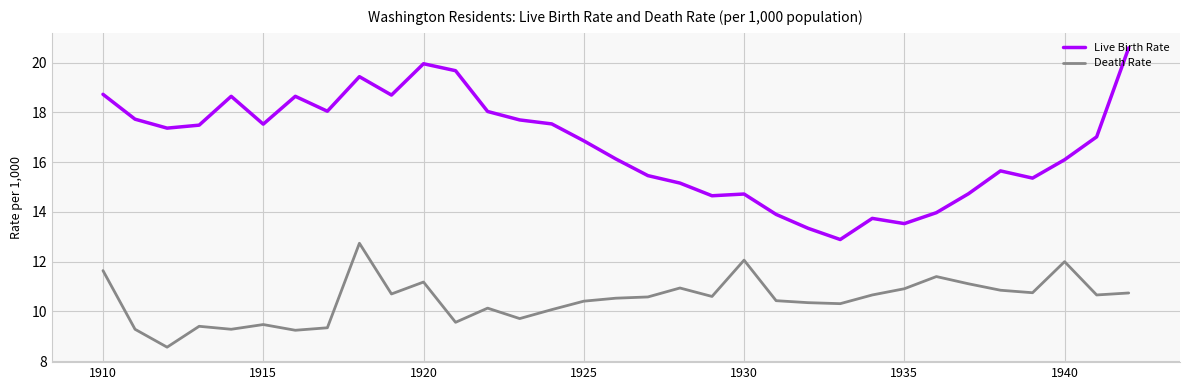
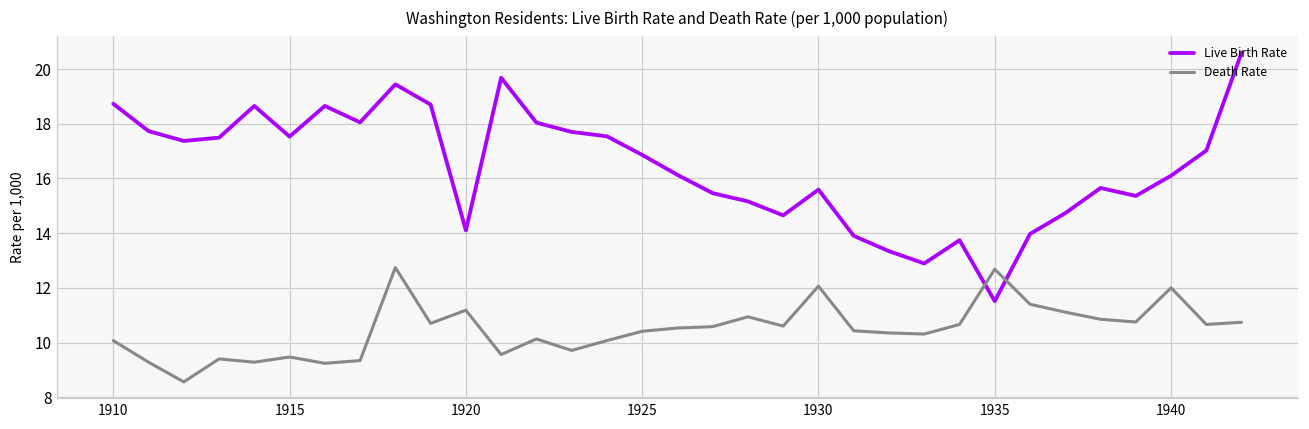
  {
    "Live Birth Rate": {
      "1910": 18.7,
      "1915": 17.5,
-     "1920": 20.0,
+     "1920": 14.1,
      "1925": 16.9,
-     "1930": 14.7,
-     "1935": 13.5,
+     "1930": 15.6,
+     "1935": 11.5,
      "1940": 16.1
    },
    "Death Rate": {
-     "1910": 11.6,
+     "1910": 10.1,
      "1915": 9.5,
      "1920": 11.2,
      "1925": 10.4,
      "1930": 12.1,
-     "1935": 10.9,
+     "1935": 12.7,
      "1940": 12.0
    }
  }
